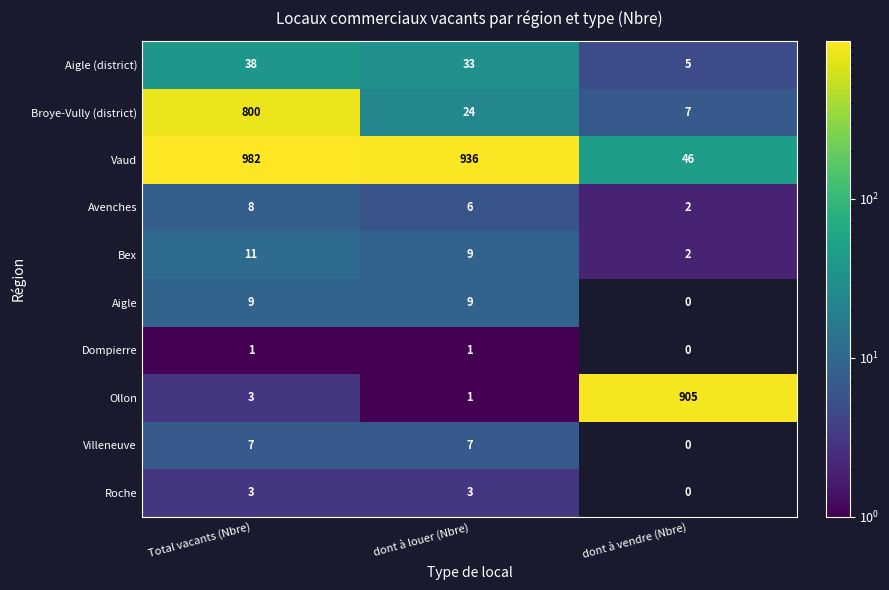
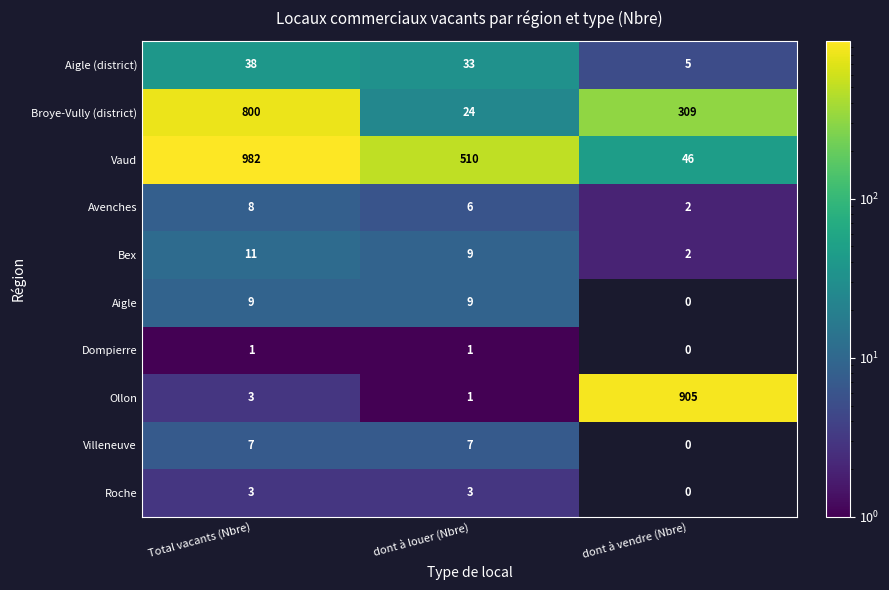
  {
    "Aigle (district)": {
      "Total vacants (Nbre)": 38,
      "dont à louer (Nbre)": 33,
      "dont à vendre (Nbre)": 5
    },
    "Broye-Vully (district)": {
      "Total vacants (Nbre)": 800,
      "dont à louer (Nbre)": 24,
-     "dont à vendre (Nbre)": 7
+     "dont à vendre (Nbre)": 309
    },
    "Vaud": {
      "Total vacants (Nbre)": 982,
-     "dont à louer (Nbre)": 936,
+     "dont à louer (Nbre)": 510,
      "dont à vendre (Nbre)": 46
    },
    "Avenches": {
      "Total vacants (Nbre)": 8,
      "dont à louer (Nbre)": 6,
      "dont à vendre (Nbre)": 2
    },
    "Bex": {
      "Total vacants (Nbre)": 11,
      "dont à louer (Nbre)": 9,
      "dont à vendre (Nbre)": 2
    },
    "Aigle": {
      "Total vacants (Nbre)": 9,
      "dont à louer (Nbre)": 9
    },
    "Dompierre": {
      "Total vacants (Nbre)": 1,
      "dont à louer (Nbre)": 1
    },
    "Ollon": {
      "Total vacants (Nbre)": 3,
      "dont à louer (Nbre)": 1,
      "dont à vendre (Nbre)": 905
    },
    "Villeneuve": {
      "Total vacants (Nbre)": 7,
      "dont à louer (Nbre)": 7
    },
    "Roche": {
      "Total vacants (Nbre)": 3,
      "dont à louer (Nbre)": 3
    }
  }
